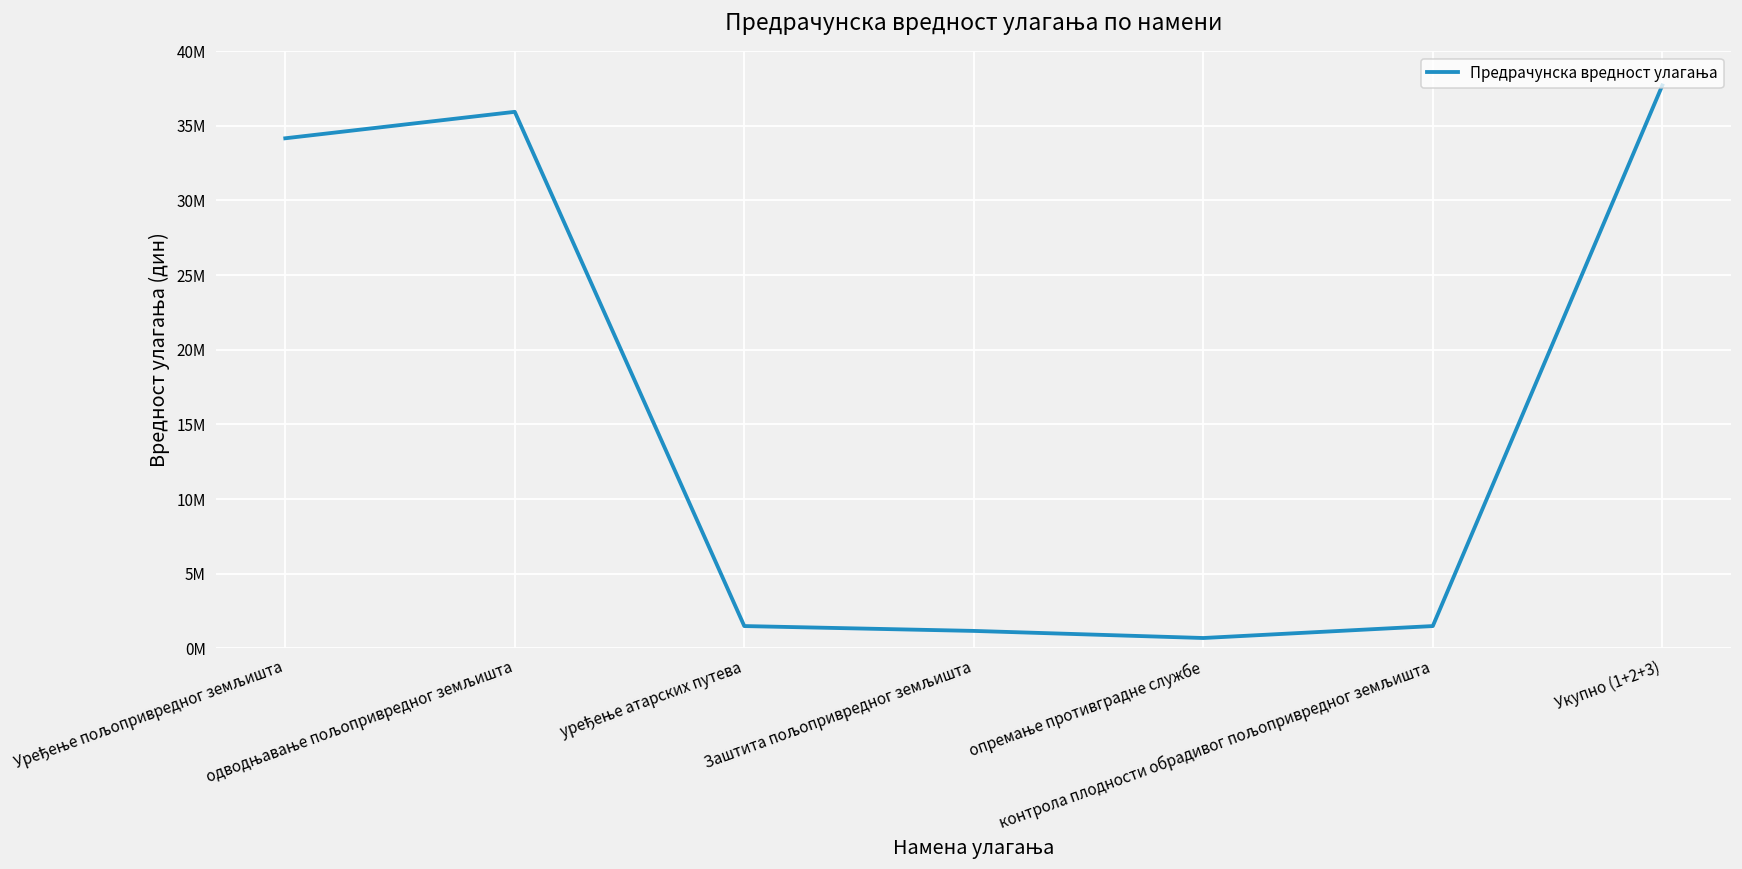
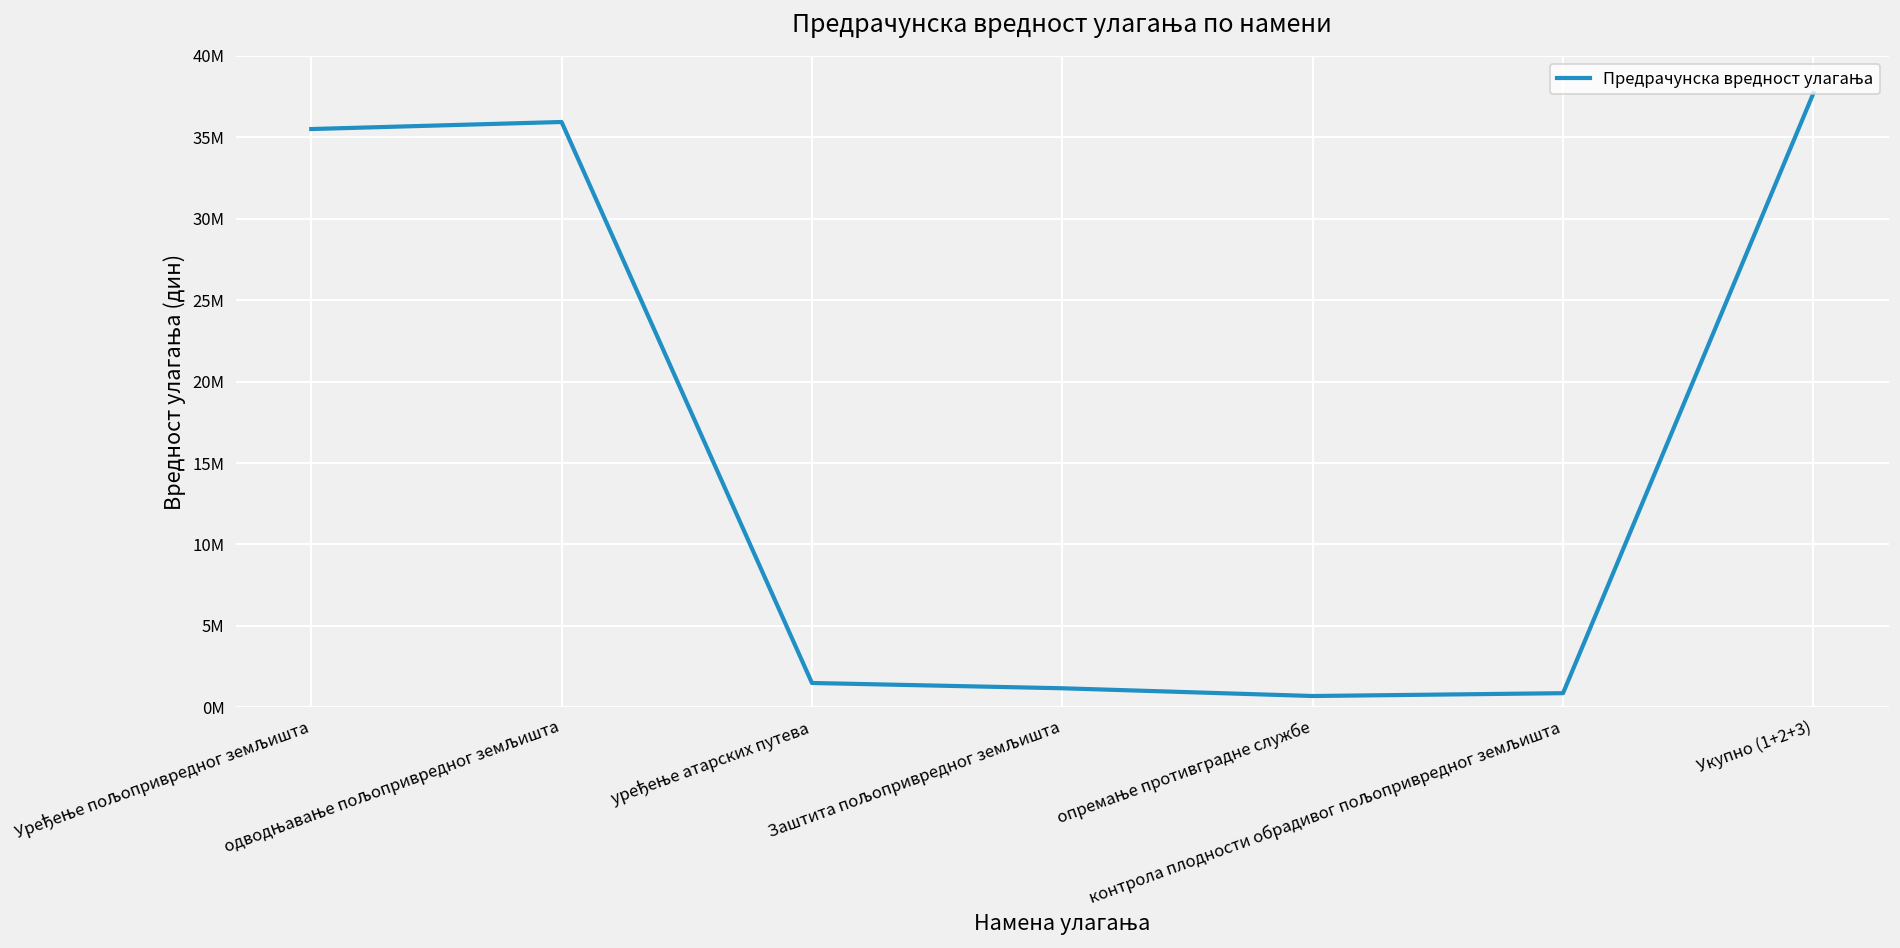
  {
-   "Уређење пољопривредног земљишта": 34200000,
+   "Уређење пољопривредног земљишта": 35500000,
    "одводњавање пољопривредног земљишта": 35900000,
    "уређење атарских путева": 1500000,
    "Заштита пољопривредног земљишта": 1200000,
    "опремање противградне службе": 700000,
-   "контрола плодности обрадивог пољопривредног земљишта": 1500000
+   "контрола плодности обрадивог пољопривредног земљишта": 900000
  }
